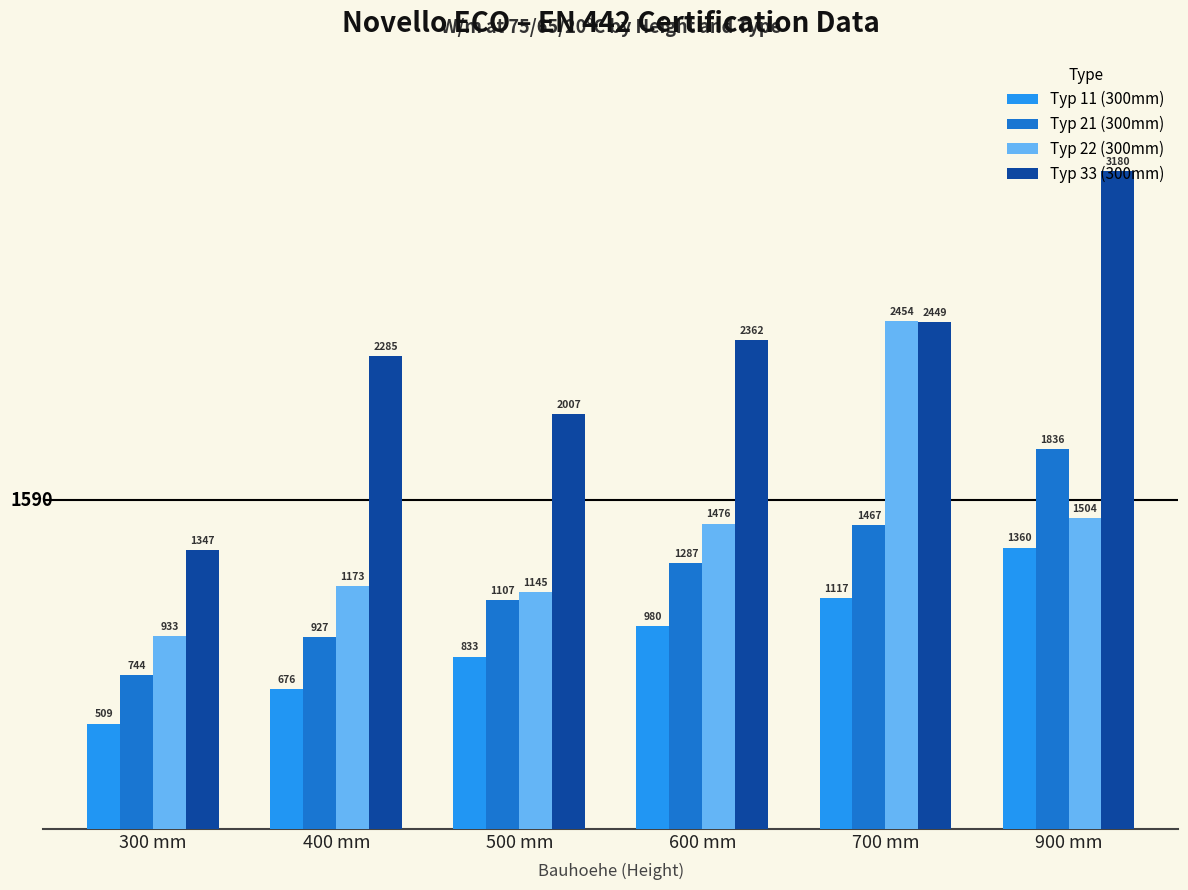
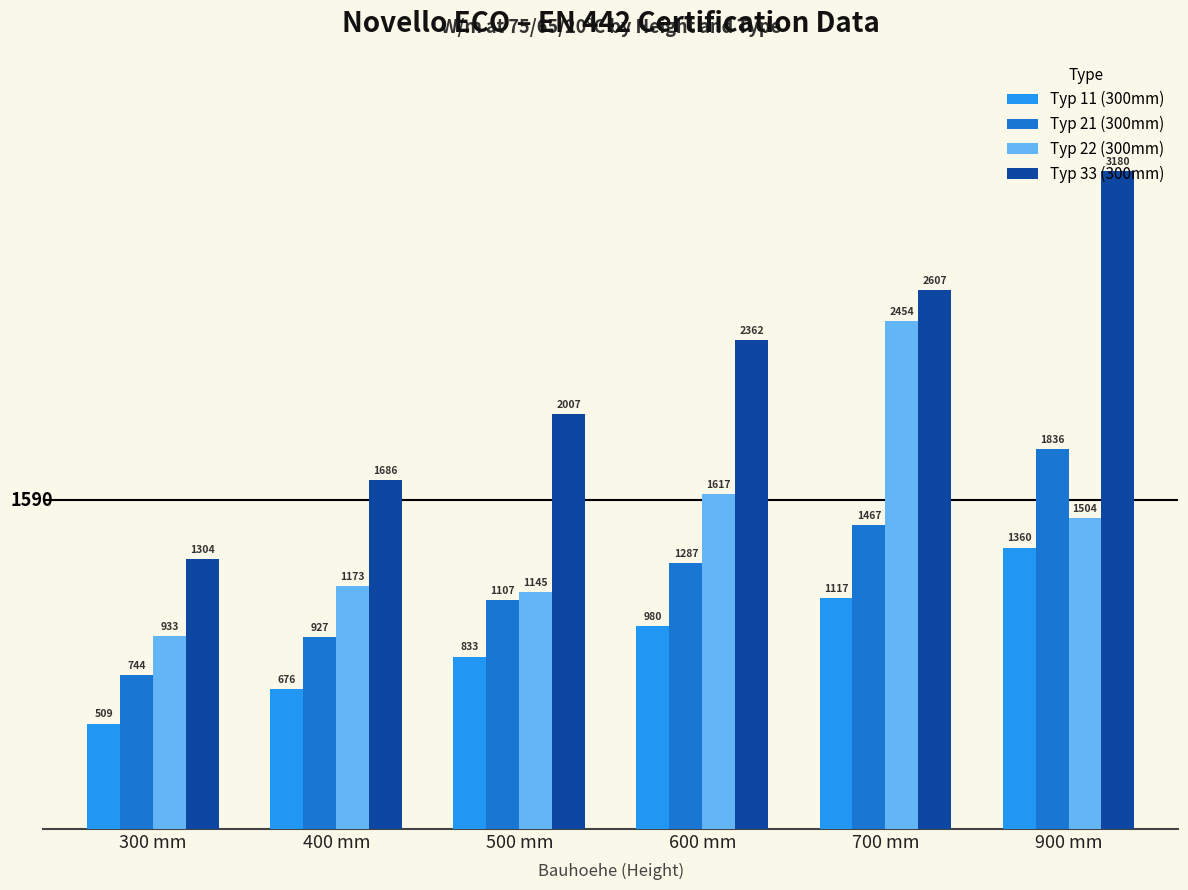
  {
    "Typ 22 (300mm)": {
      "300 mm": 933,
      "400 mm": 1173,
      "500 mm": 1145,
-     "600 mm": 1476,
+     "600 mm": 1617,
      "700 mm": 2454,
      "900 mm": 1504
    },
    "Typ 33 (300mm)": {
-     "300 mm": 1347,
-     "400 mm": 2285,
+     "300 mm": 1304,
+     "400 mm": 1686,
      "500 mm": 2007,
      "600 mm": 2362,
-     "700 mm": 2449,
+     "700 mm": 2607,
      "900 mm": 3180
    }
  }
